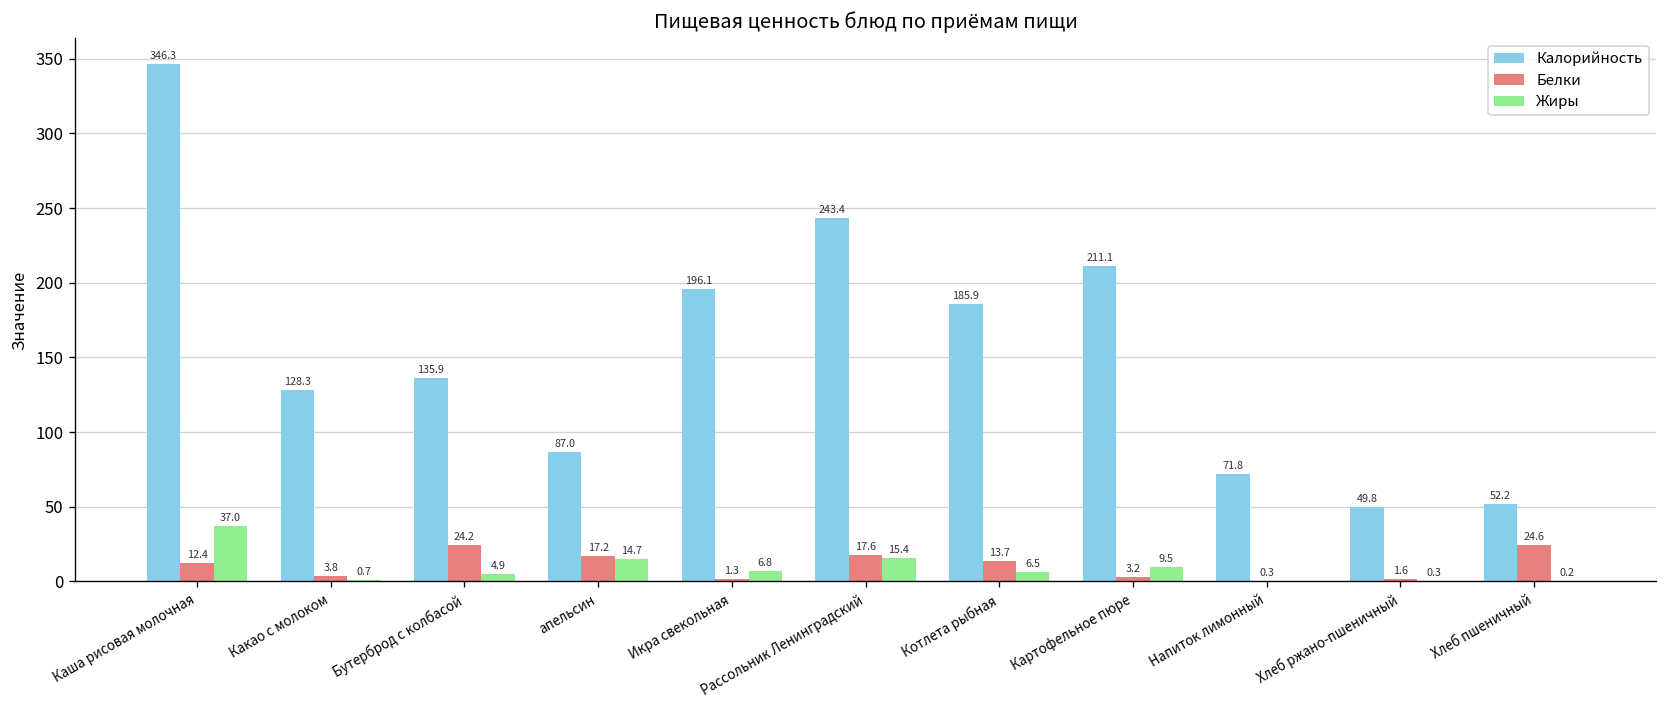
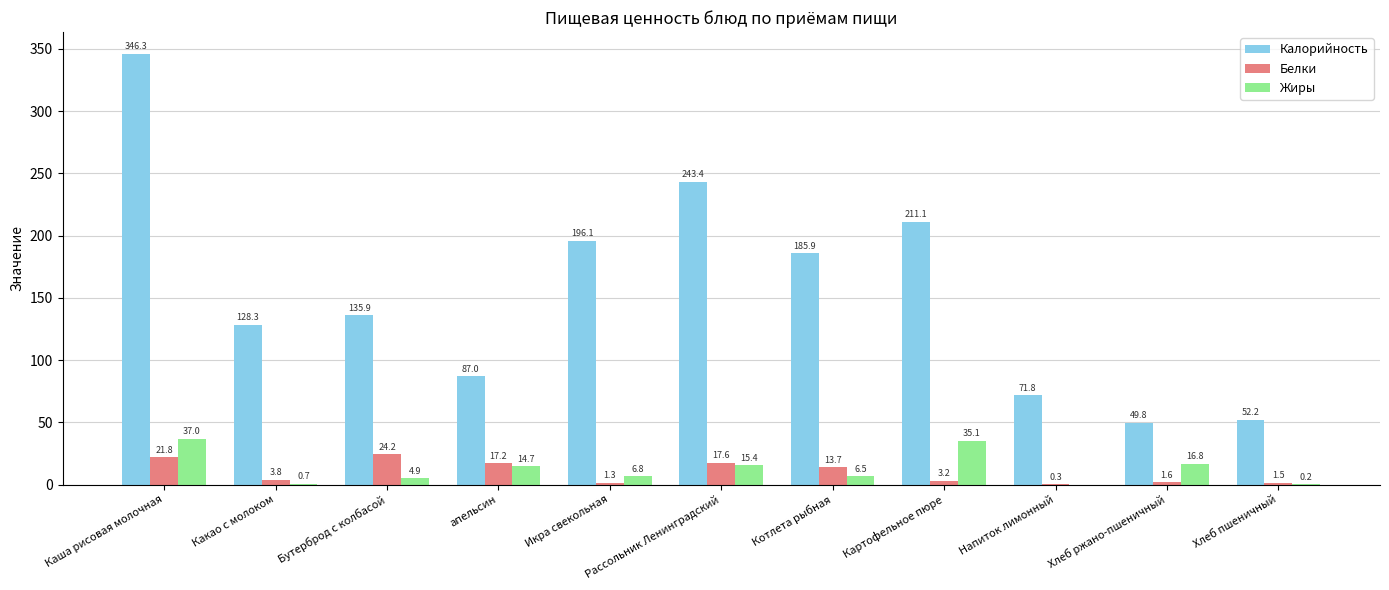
  {
    "Калорийность": {
      "Каша рисовая молочная": 346.3,
      "Какао с молоком": 128.3,
      "Бутерброд с колбасой": 135.9,
      "апельсин": 87.0,
      "Икра свекольная": 196.1,
      "Рассольник Ленинградский": 243.4,
      "Котлета рыбная": 185.9,
      "Картофельное пюре": 211.1,
      "Напиток лимонный": 71.8,
      "Хлеб ржано-пшеничный": 49.8,
      "Хлеб пшеничный": 52.2
    },
    "Белки": {
-     "Каша рисовая молочная": 12.4,
+     "Каша рисовая молочная": 21.8,
      "Какао с молоком": 3.8,
      "Бутерброд с колбасой": 24.2,
      "апельсин": 17.2,
      "Икра свекольная": 1.3,
      "Рассольник Ленинградский": 17.6,
      "Котлета рыбная": 13.7,
      "Картофельное пюре": 3.2,
      "Напиток лимонный": 0.3,
      "Хлеб ржано-пшеничный": 1.6,
-     "Хлеб пшеничный": 24.6
+     "Хлеб пшеничный": 1.5
    },
    "Жиры": {
      "Каша рисовая молочная": 37.0,
      "Какао с молоком": 0.7,
      "Бутерброд с колбасой": 4.9,
      "апельсин": 14.7,
      "Икра свекольная": 6.8,
      "Рассольник Ленинградский": 15.4,
      "Котлета рыбная": 6.5,
-     "Картофельное пюре": 9.5,
-     "Хлеб ржано-пшеничный": 0.3,
+     "Картофельное пюре": 35.1,
+     "Хлеб ржано-пшеничный": 16.8,
      "Хлеб пшеничный": 0.2
    }
  }
